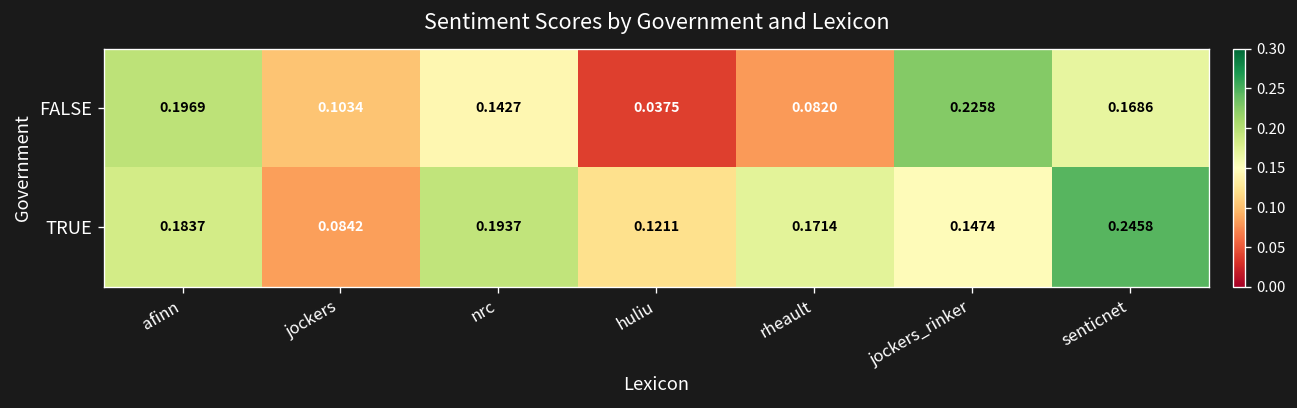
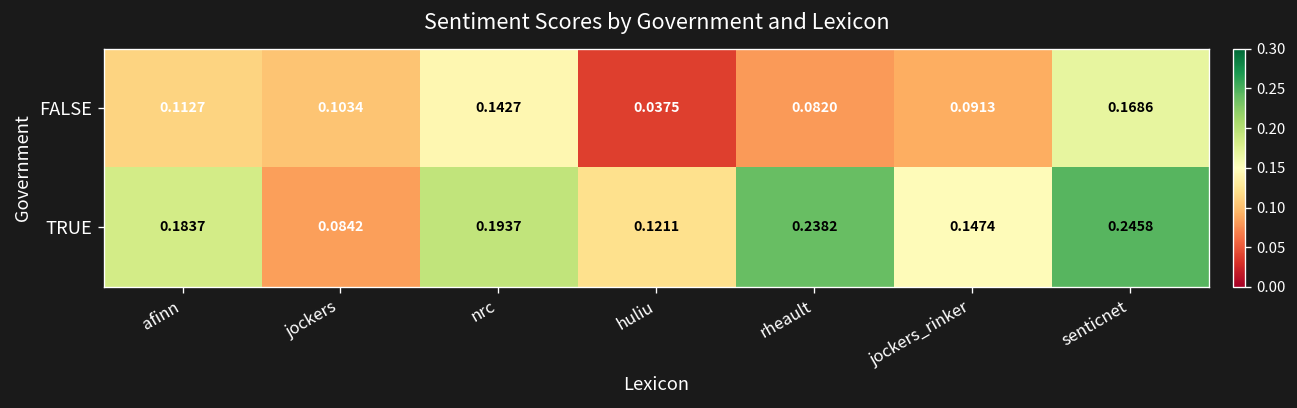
  {
    "FALSE": {
-     "afinn": 0.1969,
+     "afinn": 0.1127,
      "jockers": 0.1034,
      "nrc": 0.1427,
      "huliu": 0.0375,
      "rheault": 0.0820,
-     "jockers_rinker": 0.2258,
+     "jockers_rinker": 0.0913,
      "senticnet": 0.1686
    },
    "TRUE": {
      "afinn": 0.1837,
      "jockers": 0.0842,
      "nrc": 0.1937,
      "huliu": 0.1211,
-     "rheault": 0.1714,
+     "rheault": 0.2382,
      "jockers_rinker": 0.1474,
      "senticnet": 0.2458
    }
  }
